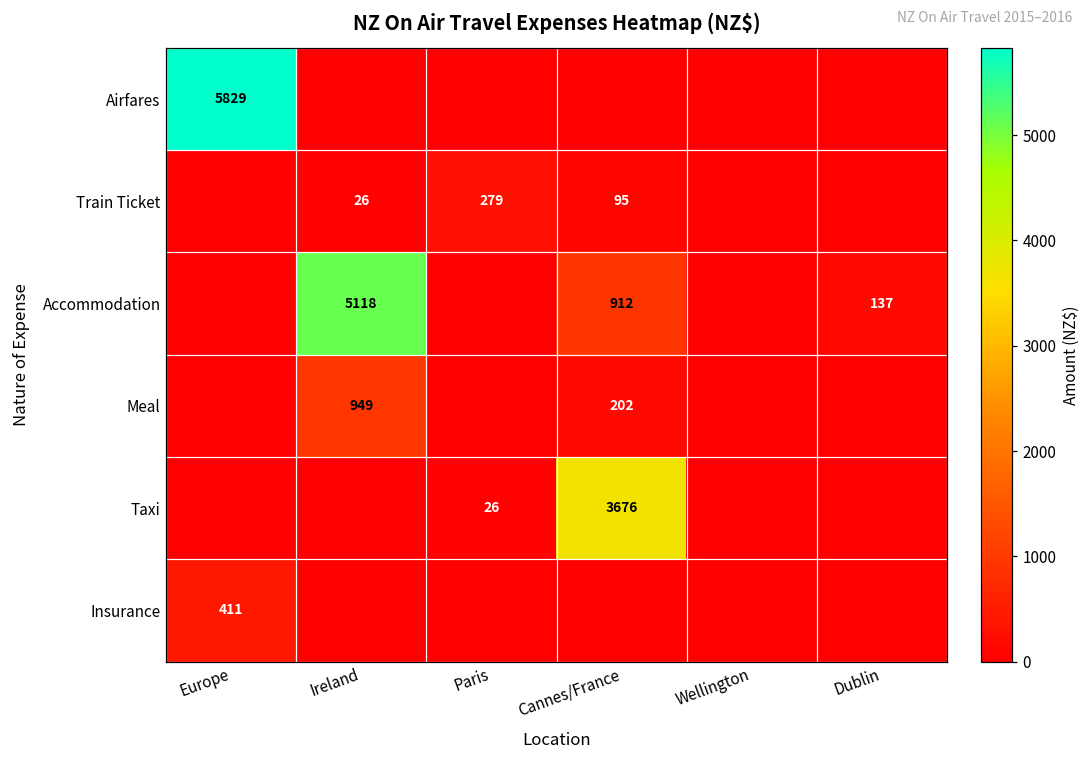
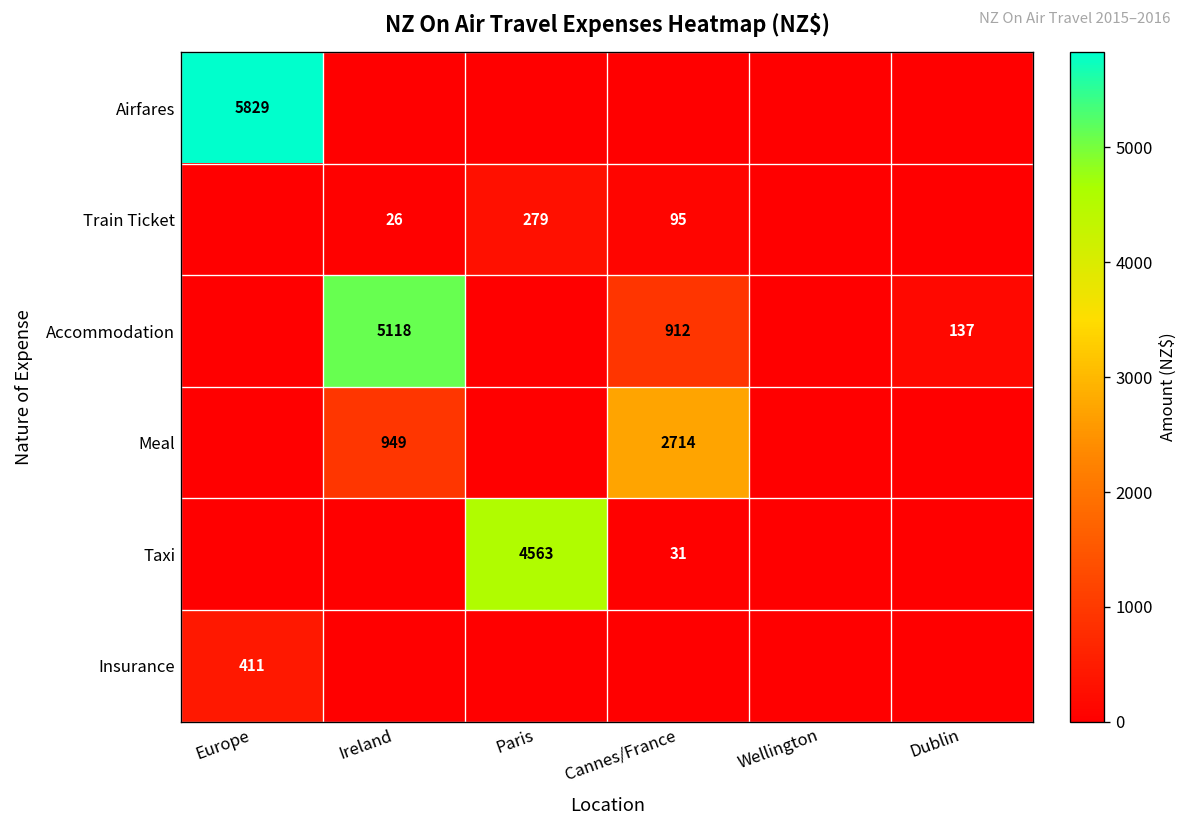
  {
    "Airfares": {
      "Europe": 5829
    },
    "Train Ticket": {
      "Ireland": 26,
      "Paris": 279,
      "Cannes/France": 95
    },
    "Accommodation": {
      "Ireland": 5118,
      "Cannes/France": 912,
      "Dublin": 137
    },
    "Meal": {
      "Ireland": 949,
-     "Cannes/France": 202
+     "Cannes/France": 2714
    },
    "Taxi": {
-     "Paris": 26,
-     "Cannes/France": 3676
+     "Paris": 4563,
+     "Cannes/France": 31
    },
    "Insurance": {
      "Europe": 411
    }
  }
